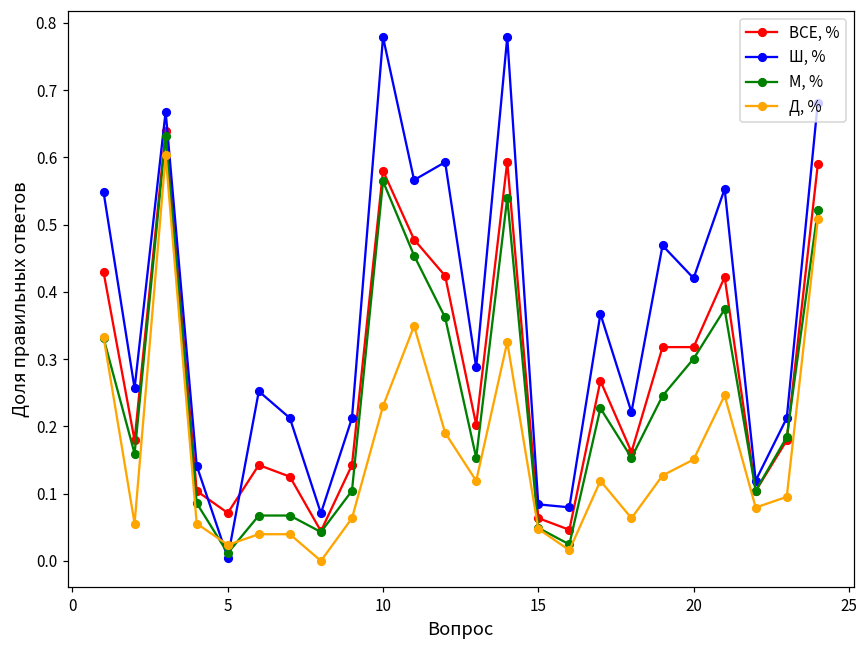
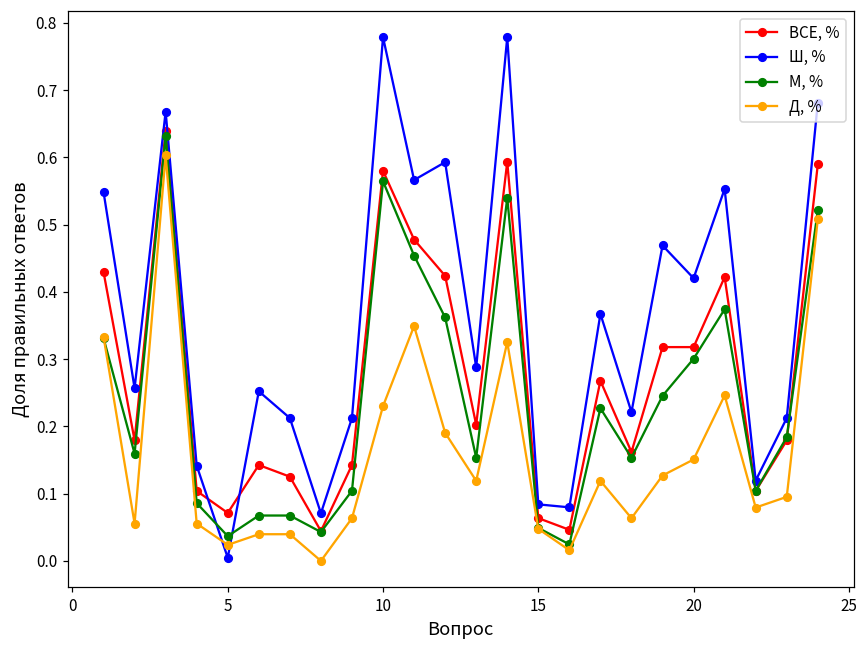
  {
    "ВСЕ, %": {
      "5": 0.07,
      "10": 0.58,
      "15": 0.06,
      "20": 0.32
    },
    "Ш, %": {
      "5": 0.00,
      "10": 0.78,
      "15": 0.08,
      "20": 0.42
    },
    "М, %": {
-     "5": 0.01,
+     "5": 0.04,
      "10": 0.56,
      "20": 0.30
    },
    "Д, %": {
      "5": 0.02,
      "10": 0.23,
      "20": 0.15
    }
  }
